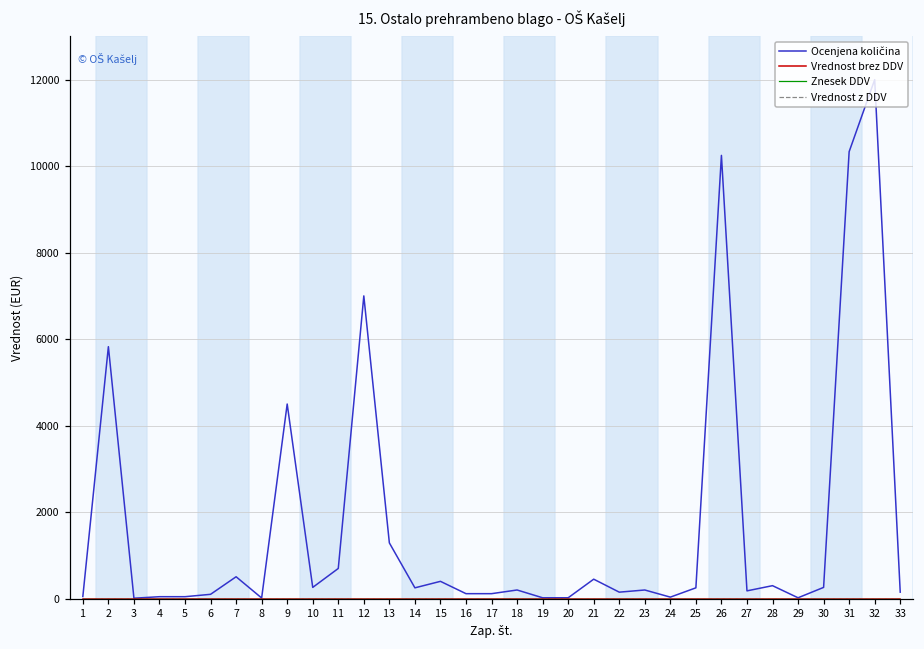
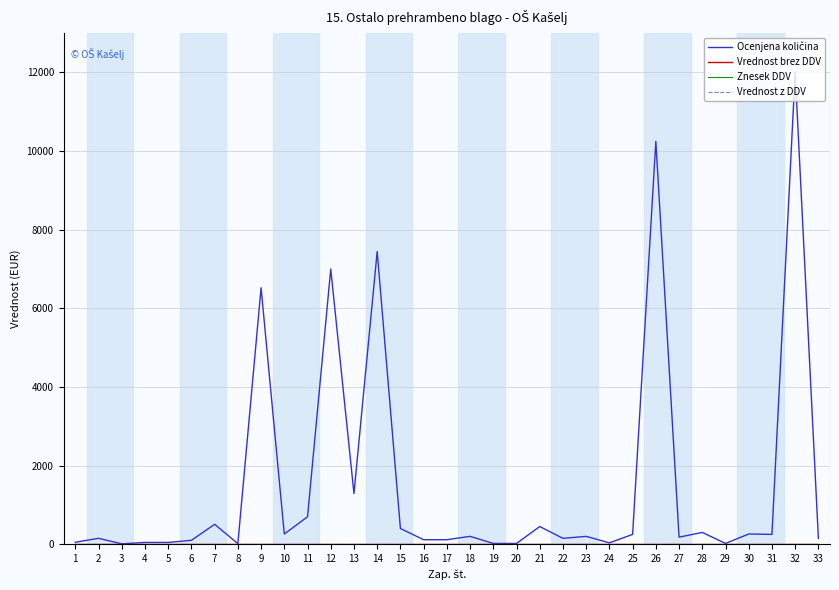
  {
    "Ocenjena količina": {
-     "2": 5800,
+     "2": 200,
      "6": 100,
      "7": 500,
-     "9": 4500,
+     "9": 6500,
      "10": 300,
      "11": 700,
      "12": 7000,
      "13": 1300,
-     "14": 300,
+     "14": 7400,
      "15": 400,
      "16": 100,
      "17": 100,
      "18": 200,
      "21": 500,
      "22": 200,
      "23": 200,
      "25": 300,
      "26": 10200,
      "27": 200,
      "28": 300,
      "30": 300,
-     "31": 10300,
+     "31": 300,
      "33": 200
    },
    "Vrednost z DDV": {
      "2": 0,
      "6": 0,
      "7": 0,
      "9": 0,
      "10": 0,
      "11": 0,
      "12": 0,
      "13": 0,
      "14": 0,
      "15": 0,
      "16": 0,
      "17": 0,
      "18": 0,
      "21": 0,
      "22": 0,
      "23": 0,
      "25": 0,
      "26": 0,
      "27": 0,
      "28": 0,
      "30": 0,
      "31": 0,
      "32": 0,
      "33": 0
    }
  }
